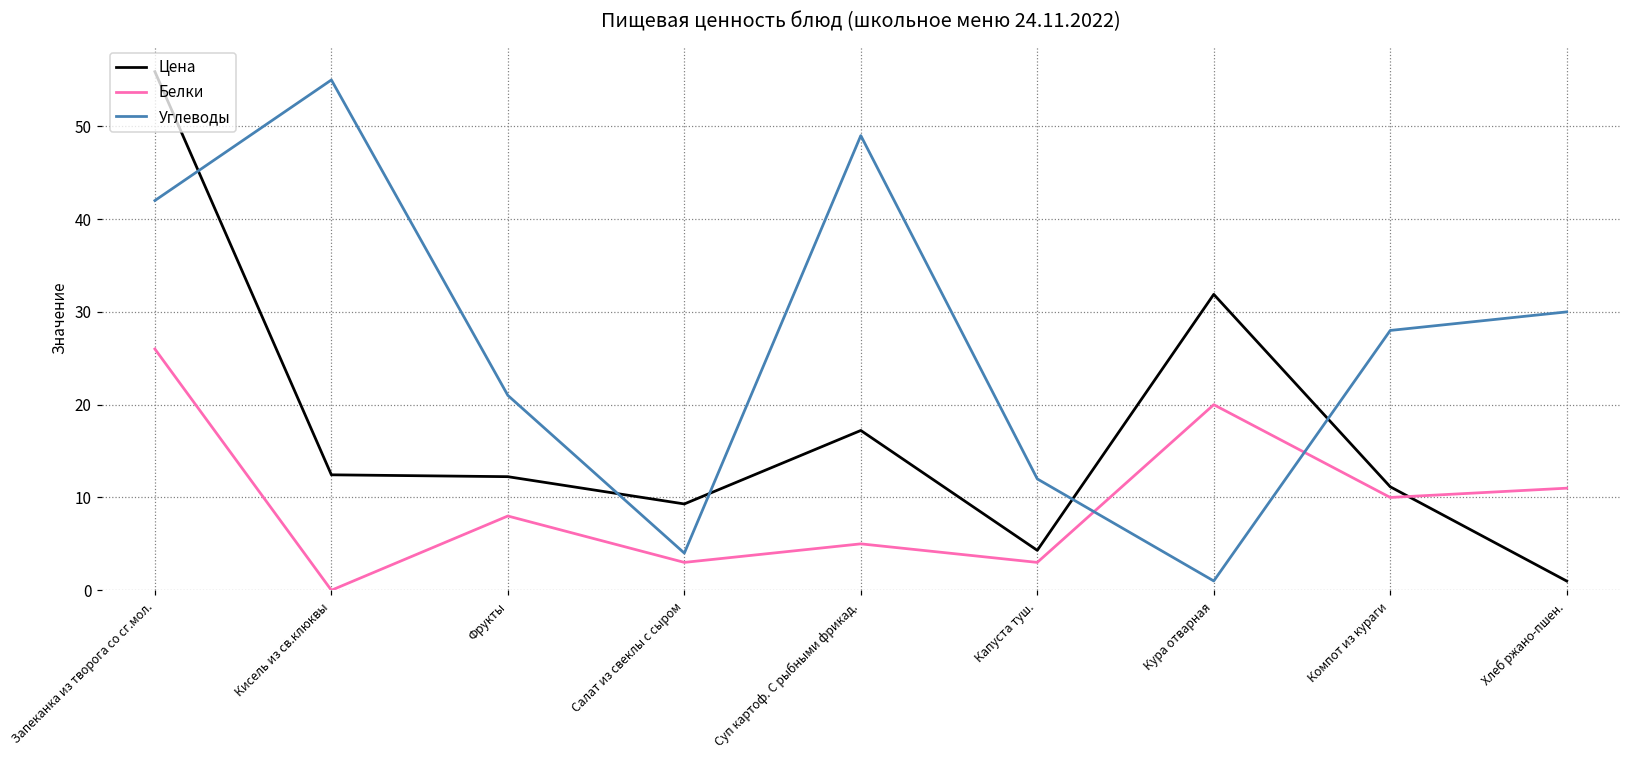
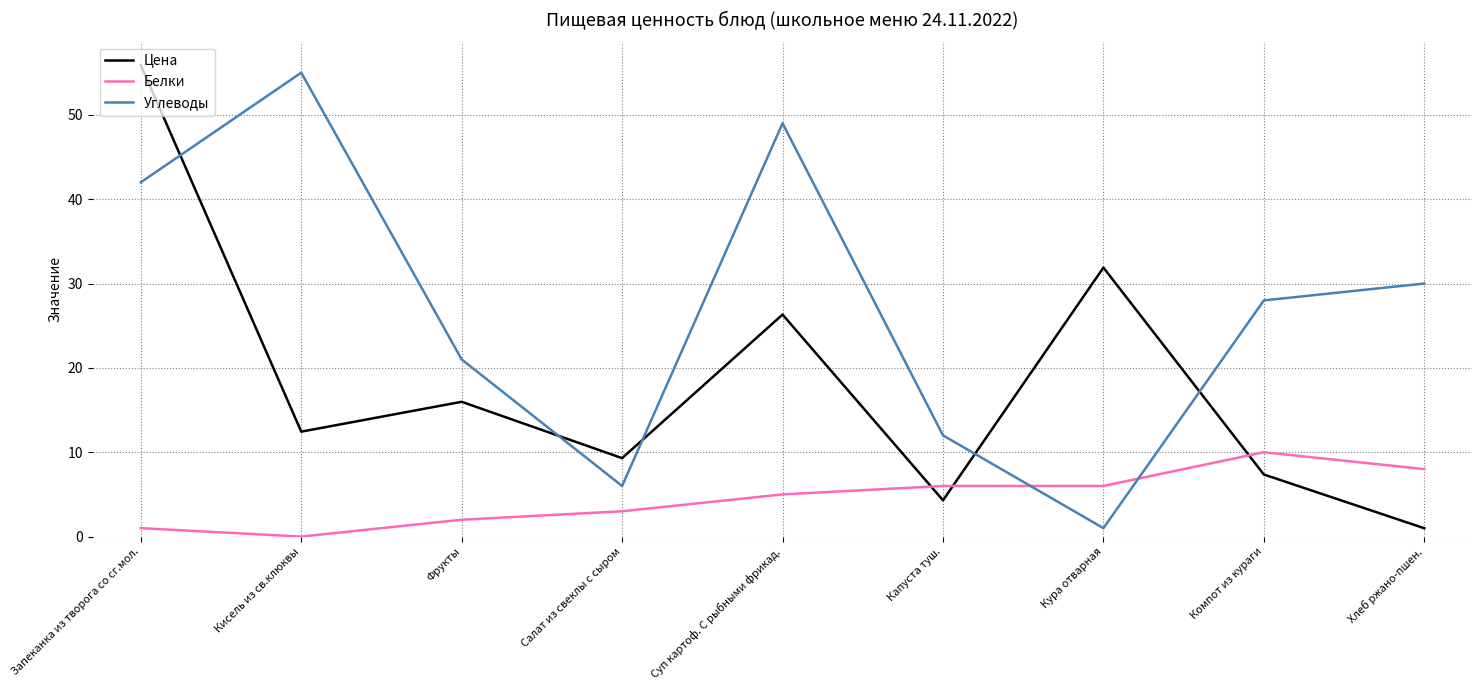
  {
    "Цена": {
      "Кисель из св.клюквы": 12,
-     "Фрукты": 12,
+     "Фрукты": 16,
      "Салат из свеклы с сыром": 9,
-     "Суп картоф. С рыбными фрикад.": 17,
+     "Суп картоф. С рыбными фрикад.": 26,
      "Капуста туш.": 4,
      "Кура отварная": 32,
-     "Компот из кураги": 11,
+     "Компот из кураги": 7,
      "Хлеб ржано-пшен.": 1
    },
    "Белки": {
-     "Запеканка из творога со сг.мол.": 26,
+     "Запеканка из творога со сг.мол.": 1,
      "Кисель из св.клюквы": 0,
-     "Фрукты": 8,
+     "Фрукты": 2,
      "Салат из свеклы с сыром": 3,
      "Суп картоф. С рыбными фрикад.": 5,
-     "Капуста туш.": 3,
-     "Кура отварная": 20,
+     "Капуста туш.": 6,
+     "Кура отварная": 6,
      "Компот из кураги": 10,
-     "Хлеб ржано-пшен.": 11
+     "Хлеб ржано-пшен.": 8
    },
    "Углеводы": {
      "Запеканка из творога со сг.мол.": 42,
      "Кисель из св.клюквы": 55,
      "Фрукты": 21,
-     "Салат из свеклы с сыром": 4,
+     "Салат из свеклы с сыром": 6,
      "Суп картоф. С рыбными фрикад.": 49,
      "Капуста туш.": 12,
      "Кура отварная": 1,
      "Компот из кураги": 28,
      "Хлеб ржано-пшен.": 30
    }
  }
